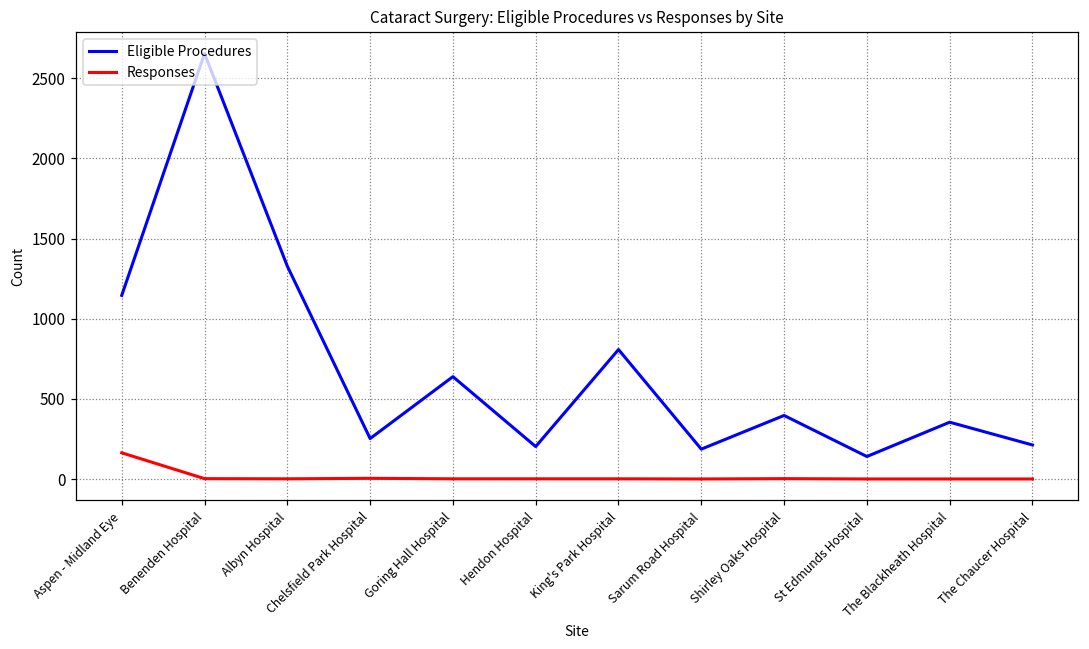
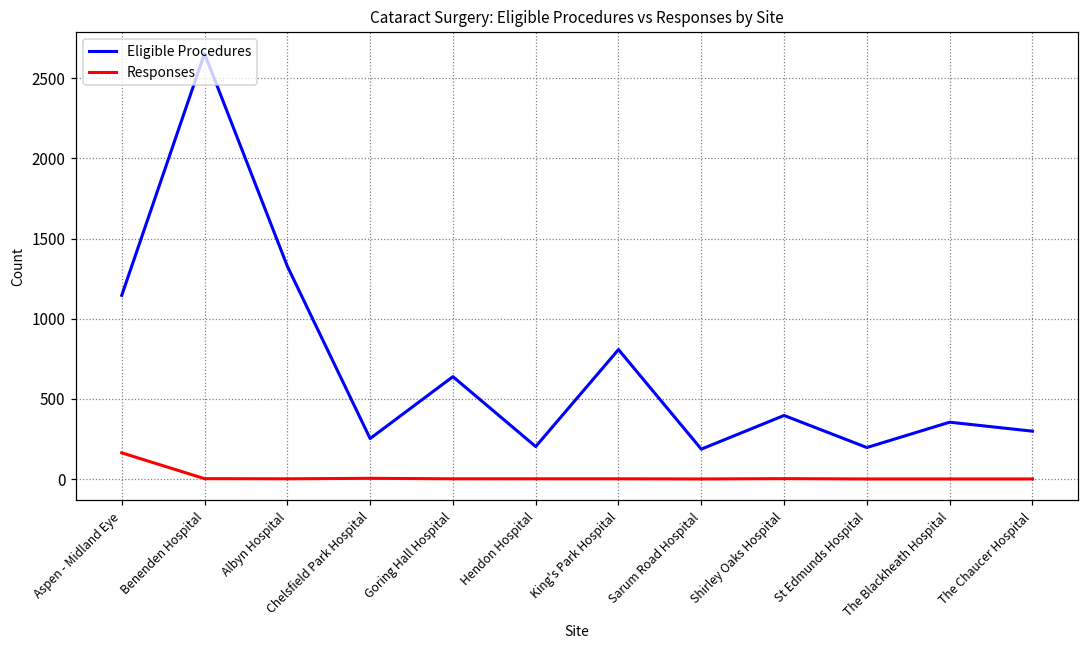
  {
    "Eligible Procedures": {
      "Aspen - Midland Eye": 1150,
      "Albyn Hospital": 1330,
      "Chelsfield Park Hospital": 250,
      "Goring Hall Hospital": 640,
      "Hendon Hospital": 200,
      "King's Park Hospital": 810,
      "Sarum Road Hospital": 190,
      "Shirley Oaks Hospital": 400,
-     "St Edmunds Hospital": 140,
+     "St Edmunds Hospital": 200,
      "The Blackheath Hospital": 360,
-     "The Chaucer Hospital": 210
+     "The Chaucer Hospital": 300
    },
    "Responses": {
      "Aspen - Midland Eye": 160,
      "Benenden Hospital": 0,
      "Albyn Hospital": 0,
      "Chelsfield Park Hospital": 10,
      "Goring Hall Hospital": 0,
      "Hendon Hospital": 0,
      "King's Park Hospital": 0,
      "Sarum Road Hospital": 0,
      "Shirley Oaks Hospital": 0,
      "St Edmunds Hospital": 0,
      "The Blackheath Hospital": 0,
      "The Chaucer Hospital": 0
    }
  }
